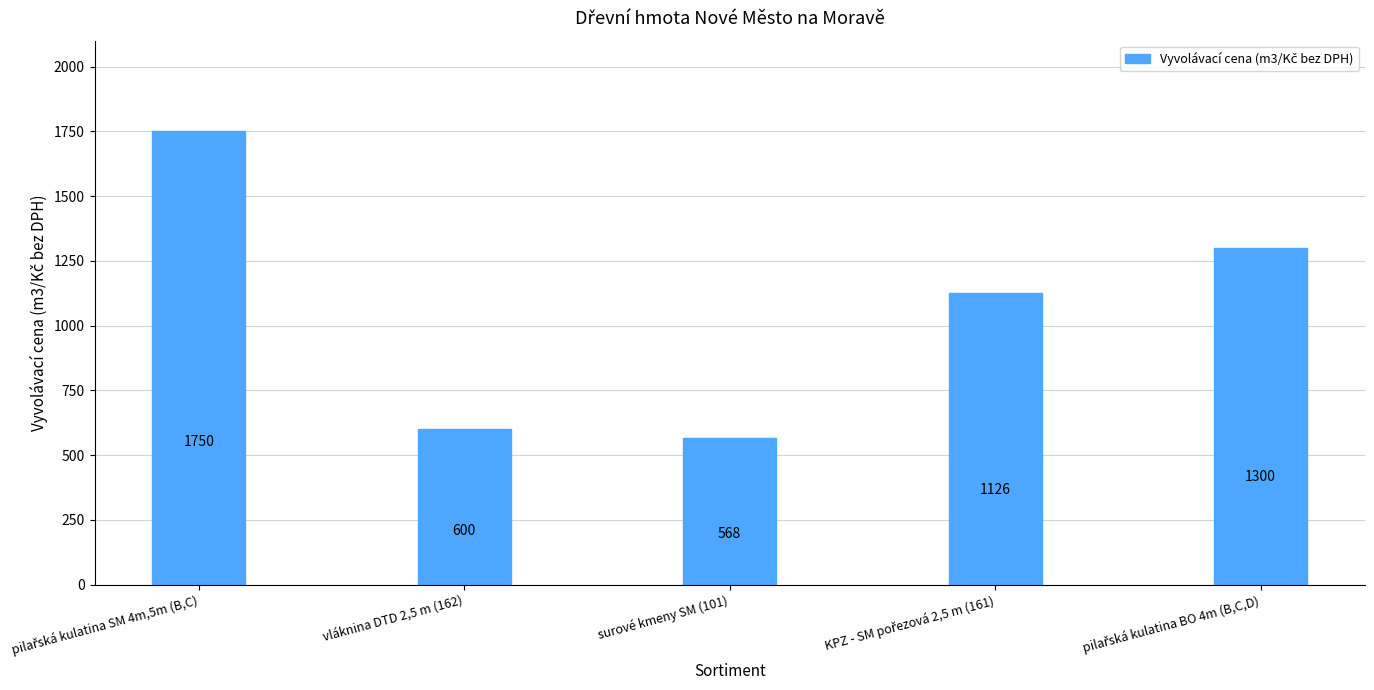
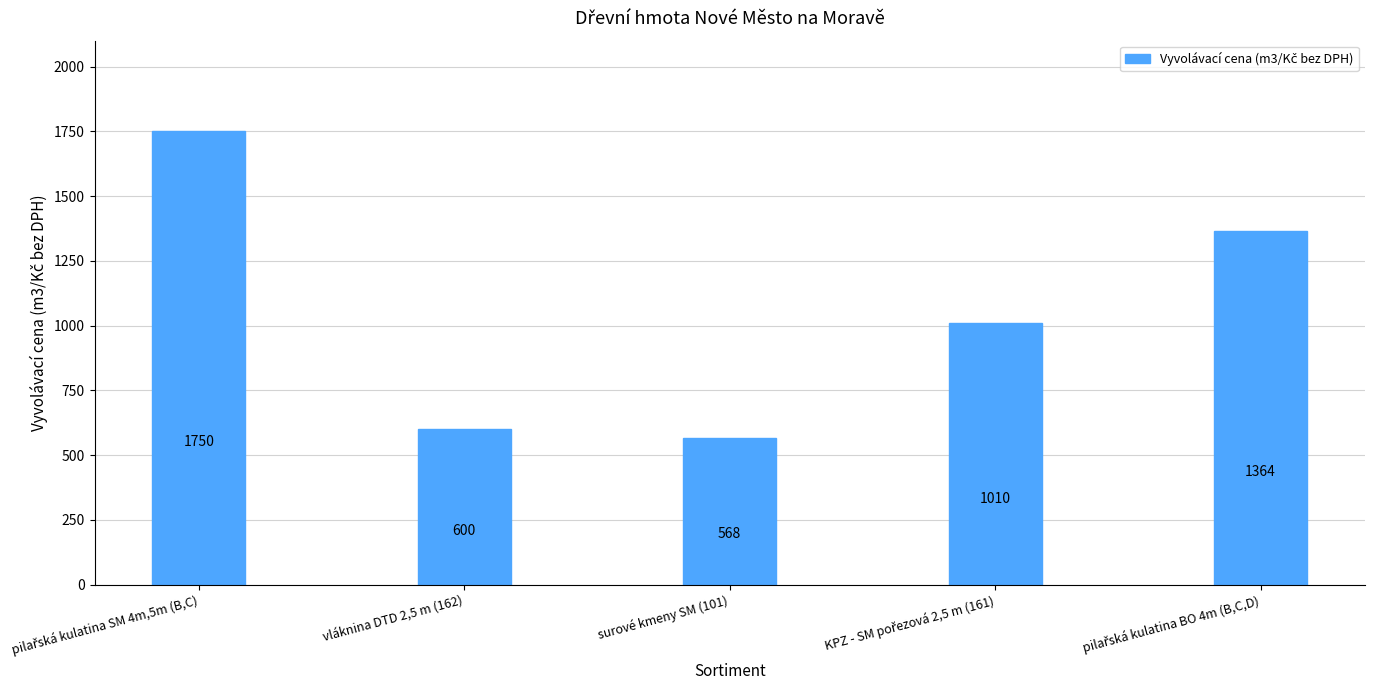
  {
    "pilařská kulatina SM 4m,5m (B,C)": 1750,
    "vláknina DTD 2,5 m (162)": 600,
    "surové kmeny SM (101)": 568,
-   "KPZ - SM pořezová 2,5 m (161)": 1126,
-   "pilařská kulatina BO 4m (B,C,D)": 1300
+   "KPZ - SM pořezová 2,5 m (161)": 1010,
+   "pilařská kulatina BO 4m (B,C,D)": 1364
  }
